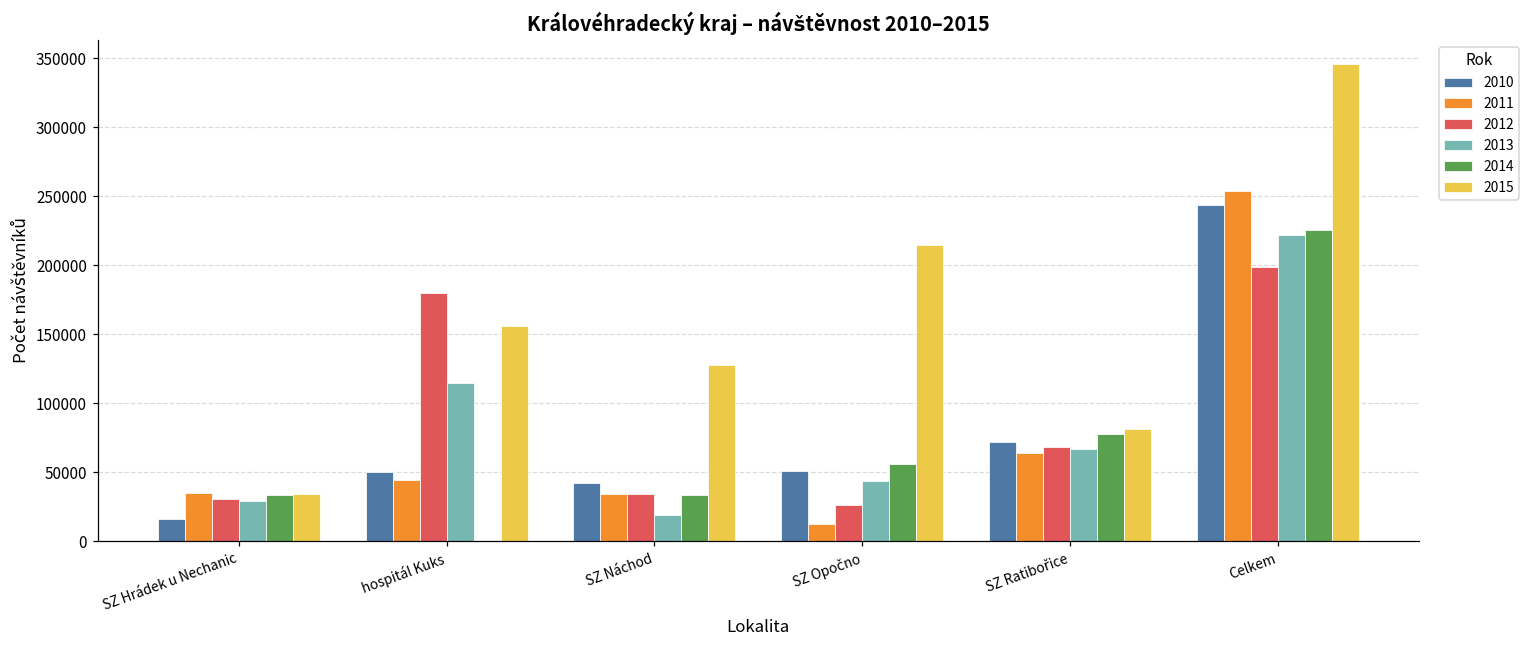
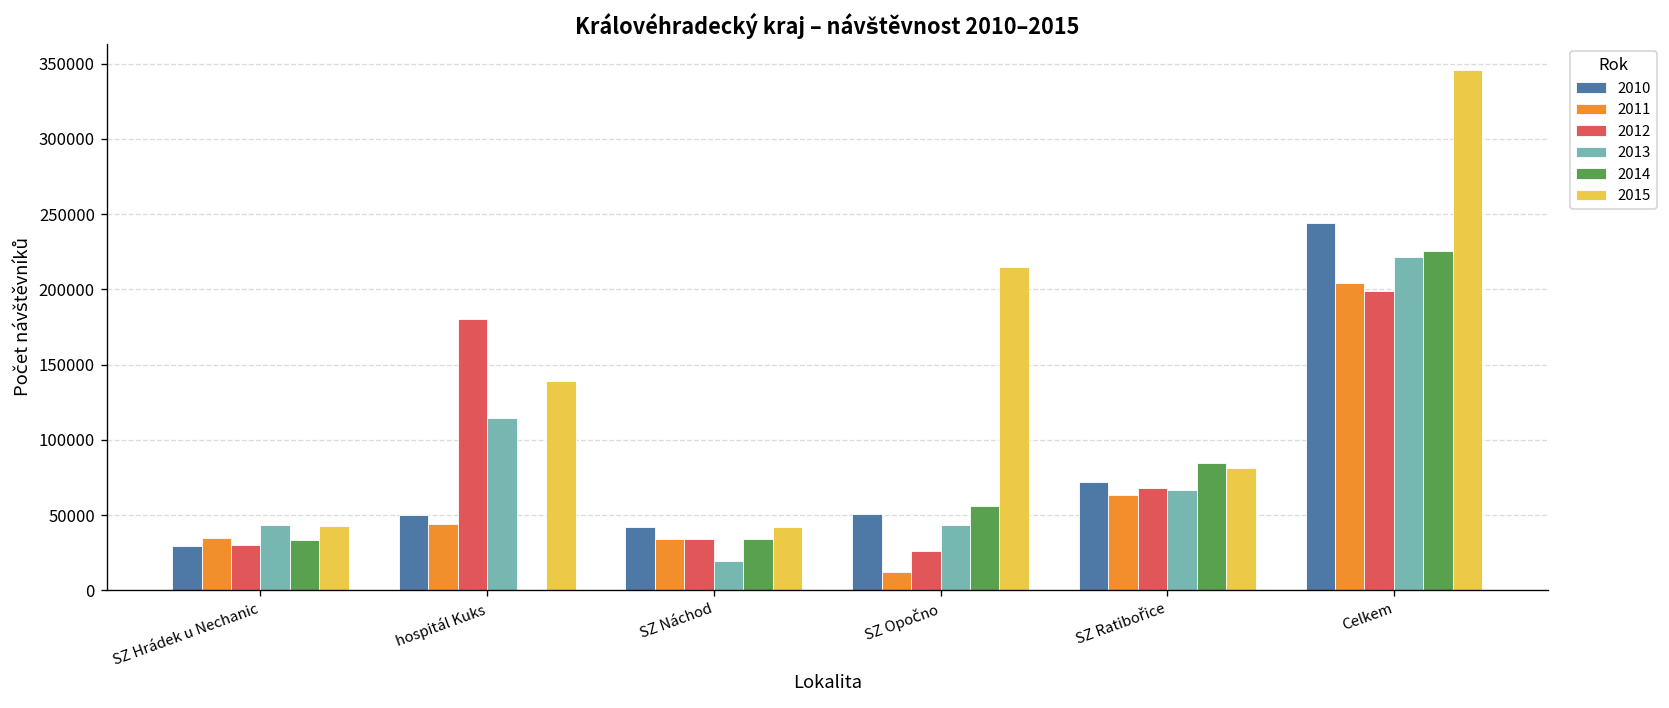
  {
    "2010": {
-     "SZ Hrádek u Nechanic": 16000,
+     "SZ Hrádek u Nechanic": 29000,
      "hospitál Kuks": 50000,
      "SZ Náchod": 42000,
      "SZ Opočno": 51000,
      "SZ Ratibořice": 72000,
      "Celkem": 244000
    },
    "2011": {
      "SZ Hrádek u Nechanic": 35000,
      "hospitál Kuks": 44000,
      "SZ Náchod": 34000,
      "SZ Opočno": 12000,
      "SZ Ratibořice": 64000,
-     "Celkem": 253000
+     "Celkem": 204000
    },
    "2012": {
      "SZ Hrádek u Nechanic": 30000,
      "hospitál Kuks": 180000,
      "SZ Náchod": 34000,
      "SZ Opočno": 26000,
      "SZ Ratibořice": 68000,
      "Celkem": 199000
    },
    "2013": {
-     "SZ Hrádek u Nechanic": 29000,
+     "SZ Hrádek u Nechanic": 43000,
      "hospitál Kuks": 115000,
      "SZ Náchod": 19000,
      "SZ Opočno": 43000,
      "SZ Ratibořice": 67000,
      "Celkem": 222000
    },
    "2014": {
      "SZ Hrádek u Nechanic": 33000,
      "hospitál Kuks": 0,
      "SZ Náchod": 34000,
      "SZ Opočno": 56000,
-     "SZ Ratibořice": 77000,
+     "SZ Ratibořice": 85000,
      "Celkem": 225000
    },
    "2015": {
-     "SZ Hrádek u Nechanic": 34000,
-     "hospitál Kuks": 156000,
-     "SZ Náchod": 127000,
+     "SZ Hrádek u Nechanic": 43000,
+     "hospitál Kuks": 139000,
+     "SZ Náchod": 42000,
      "SZ Opočno": 215000,
      "SZ Ratibořice": 81000,
      "Celkem": 346000
    }
  }
